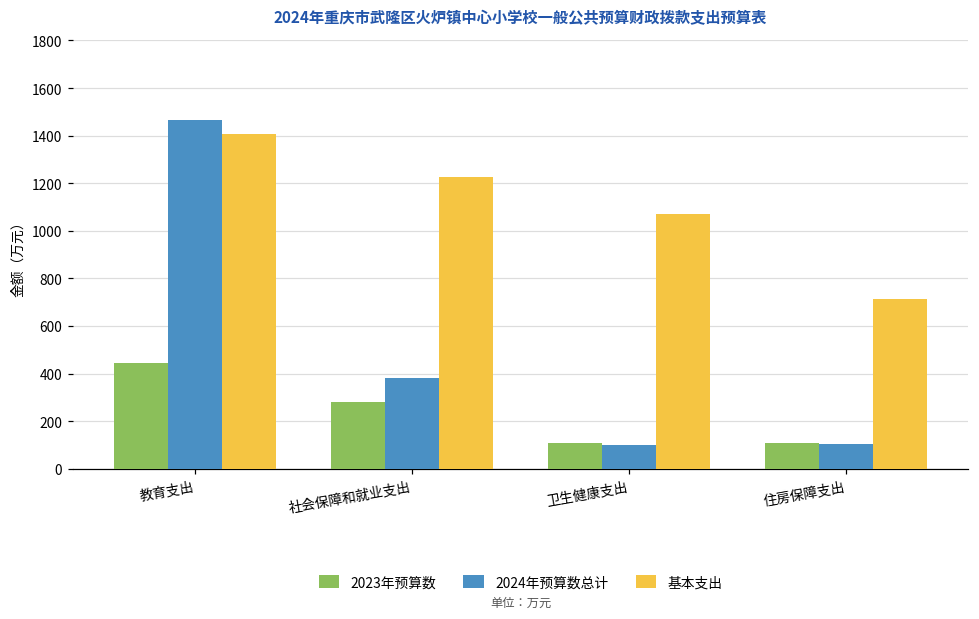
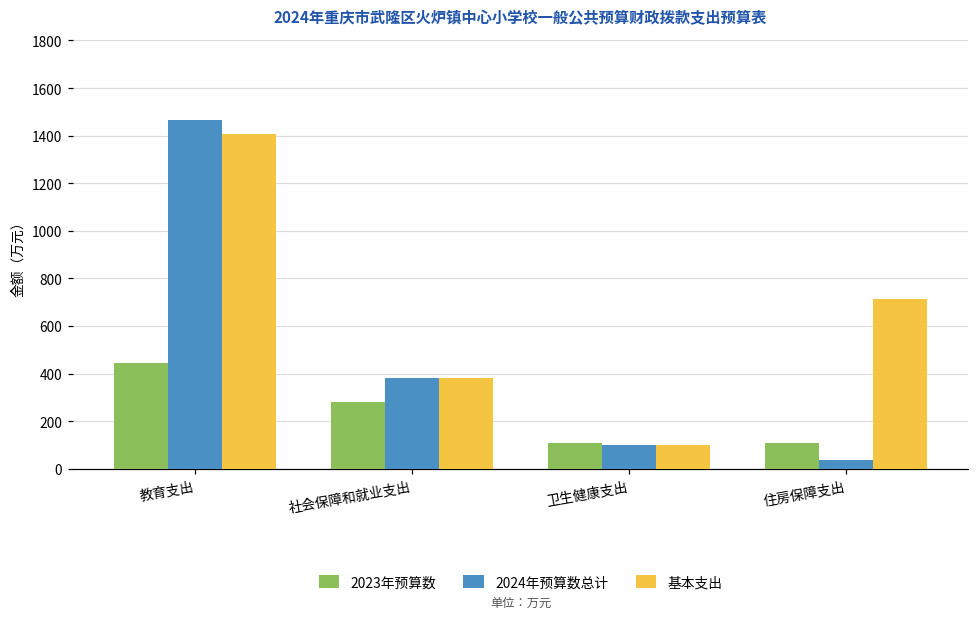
  {
    "2023年预算数": {
      "教育支出": 440,
      "社会保障和就业支出": 280,
      "卫生健康支出": 110,
      "住房保障支出": 110
    },
    "2024年预算数总计": {
      "教育支出": 1470,
      "社会保障和就业支出": 380,
      "卫生健康支出": 100,
-     "住房保障支出": 100
+     "住房保障支出": 40
    },
    "基本支出": {
      "教育支出": 1410,
-     "社会保障和就业支出": 1230,
-     "卫生健康支出": 1070,
+     "社会保障和就业支出": 380,
+     "卫生健康支出": 100,
      "住房保障支出": 720
    }
  }
